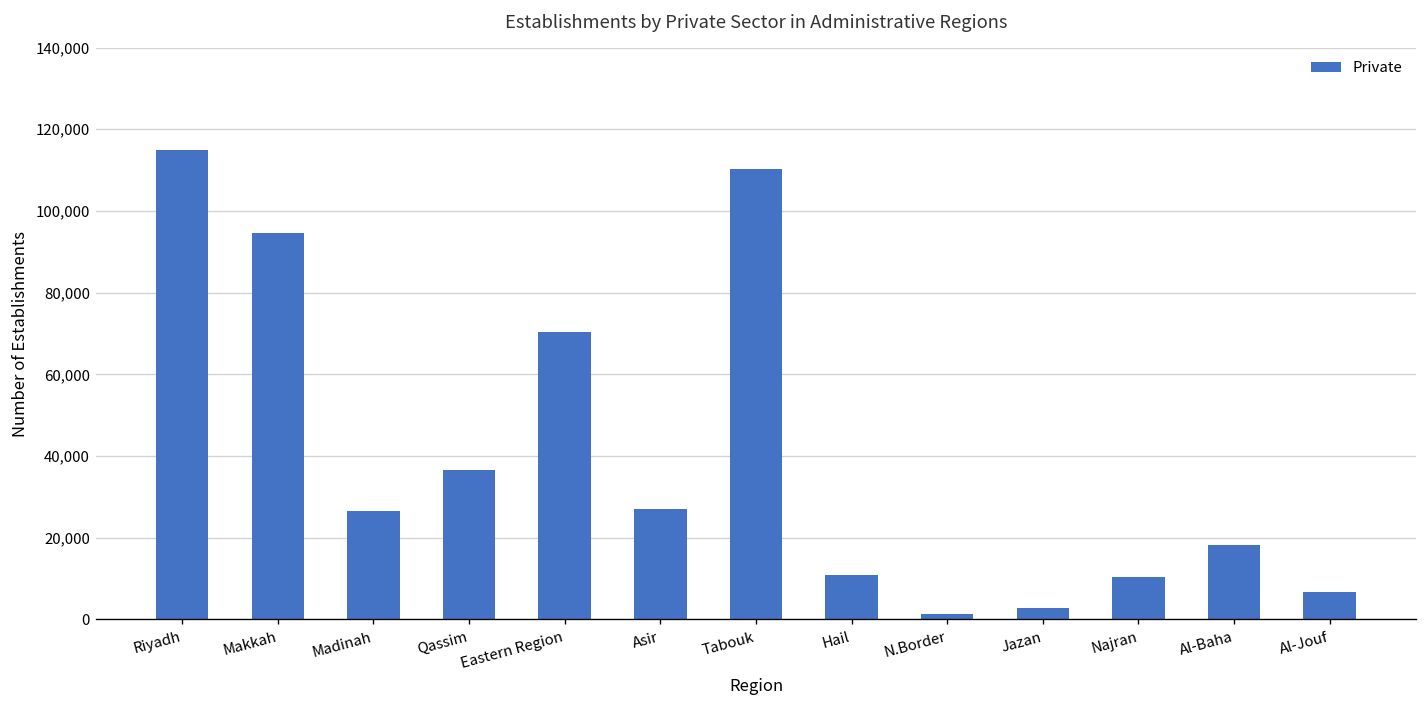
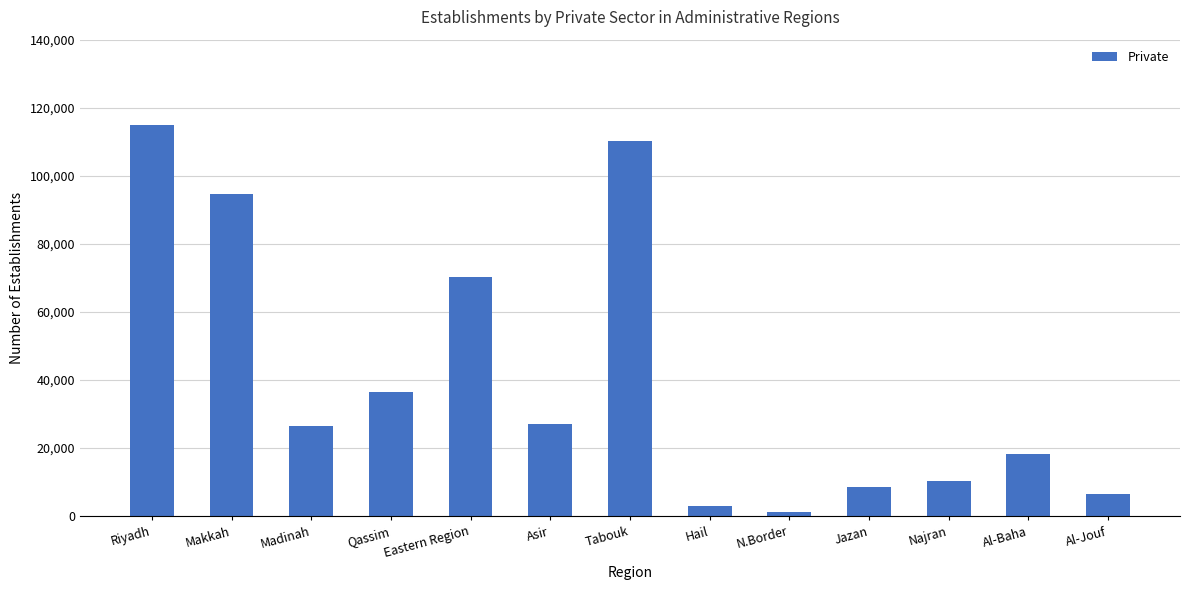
  {
    "Riyadh": "115,000",
    "Makkah": "95,000",
    "Madinah": "27,000",
    "Qassim": "37,000",
    "Eastern Region": "70,000",
    "Asir": "27,000",
    "Tabouk": "110,000",
-   "Hail": "11,000",
+   "Hail": "3,000",
    "N.Border": "1,000",
-   "Jazan": "3,000",
+   "Jazan": "9,000",
    "Najran": "10,000",
    "Al-Baha": "18,000",
    "Al-Jouf": "7,000"
  }
